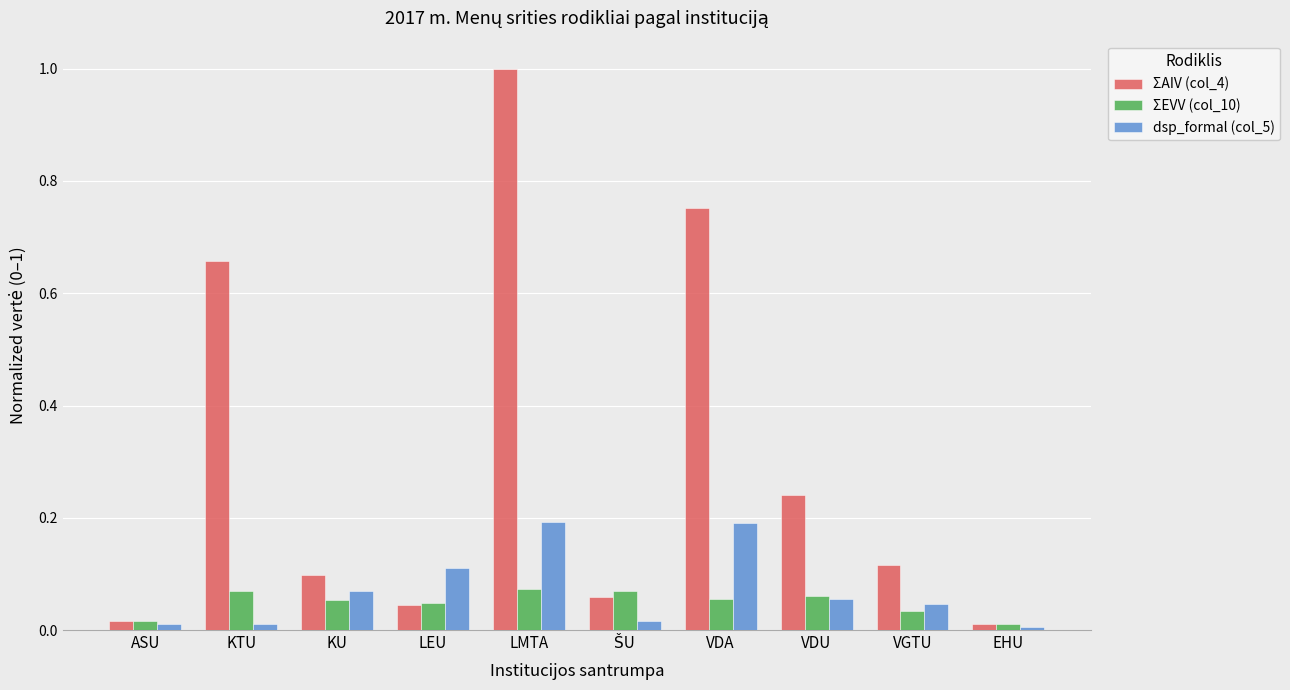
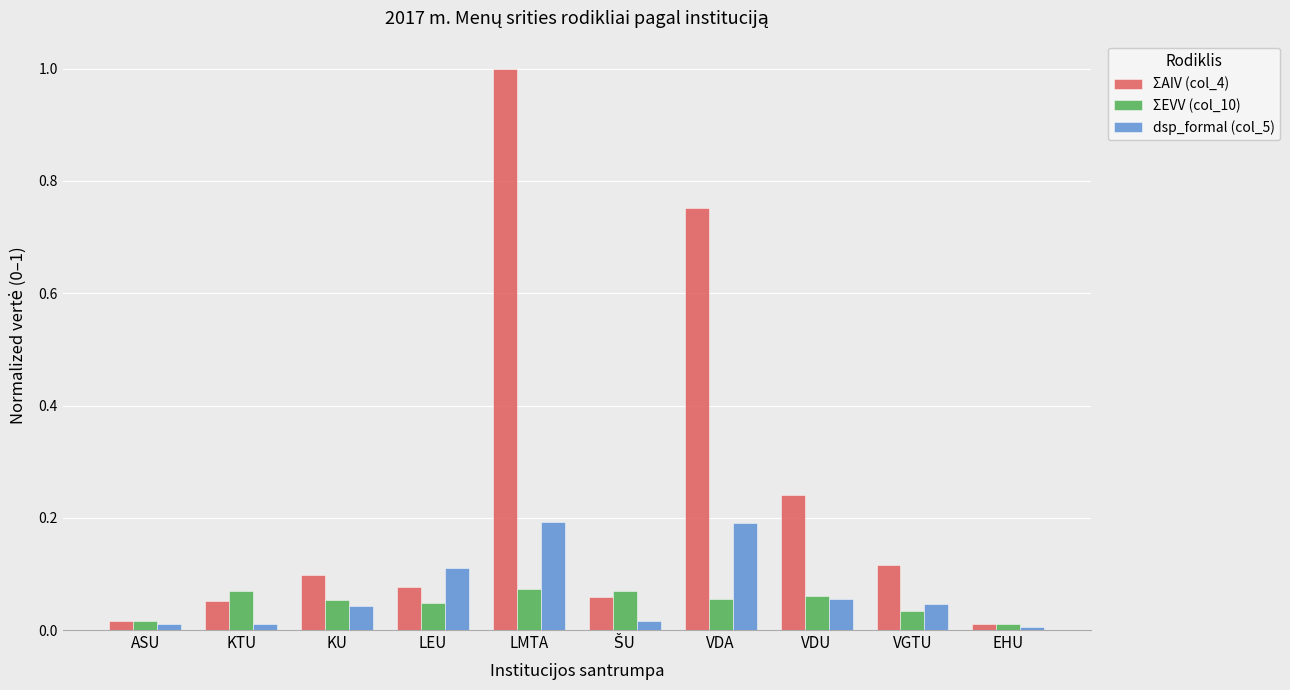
  {
    "ΣAIV (col_4)": {
      "ASU": 0.02,
-     "KTU": 0.66,
+     "KTU": 0.05,
      "KU": 0.10,
-     "LEU": 0.04,
+     "LEU": 0.08,
      "LMTA": 1.00,
      "ŠU": 0.06,
      "VDA": 0.75,
      "VDU": 0.24,
      "VGTU": 0.12,
      "EHU": 0.01
    },
    "ΣEVV (col_10)": {
      "ASU": 0.02,
      "KTU": 0.07,
      "KU": 0.05,
      "LEU": 0.05,
      "LMTA": 0.07,
      "ŠU": 0.07,
      "VDA": 0.05,
      "VDU": 0.06,
      "VGTU": 0.03,
      "EHU": 0.01
    },
    "dsp_formal (col_5)": {
      "ASU": 0.01,
      "KTU": 0.01,
-     "KU": 0.07,
+     "KU": 0.04,
      "LEU": 0.11,
      "LMTA": 0.19,
      "ŠU": 0.02,
      "VDA": 0.19,
      "VDU": 0.06,
      "VGTU": 0.05,
      "EHU": 0.01
    }
  }
